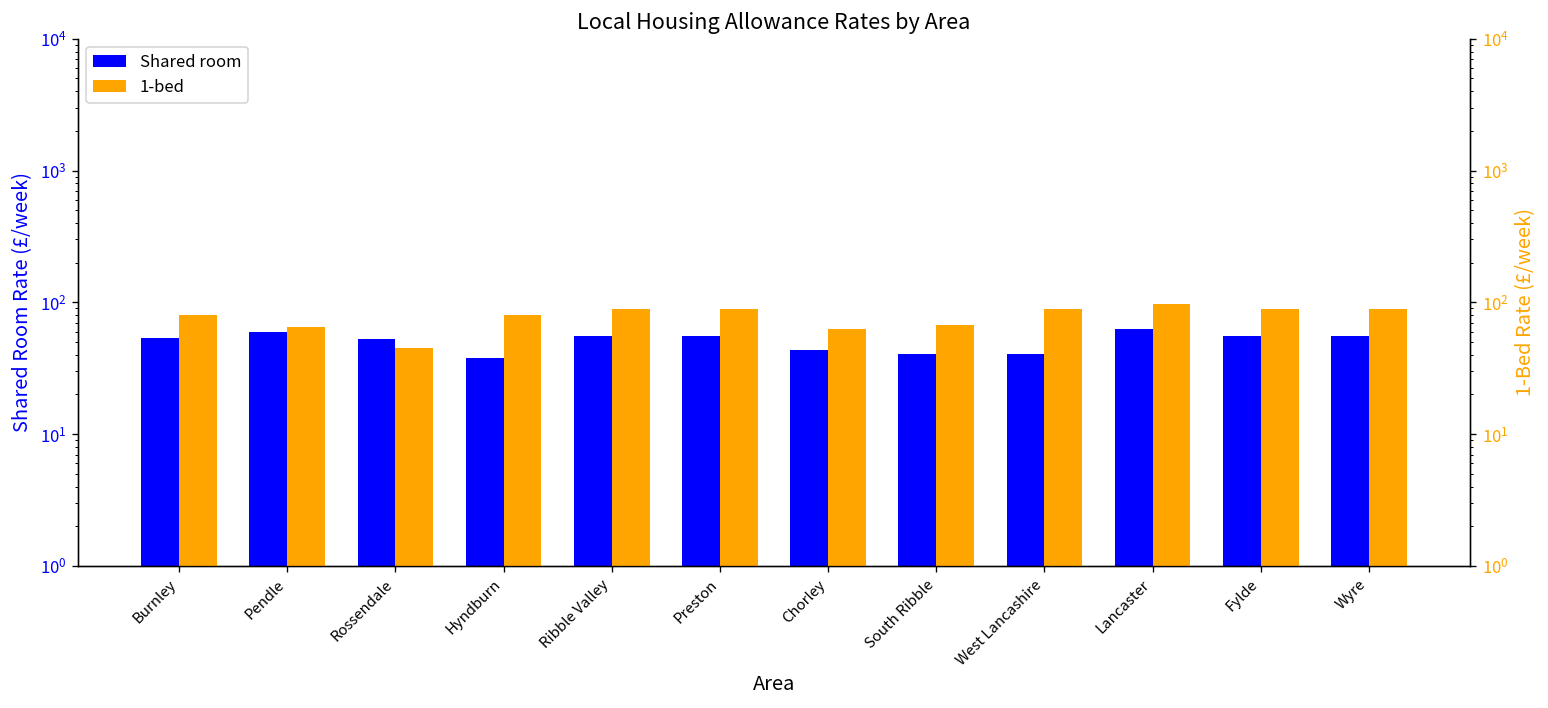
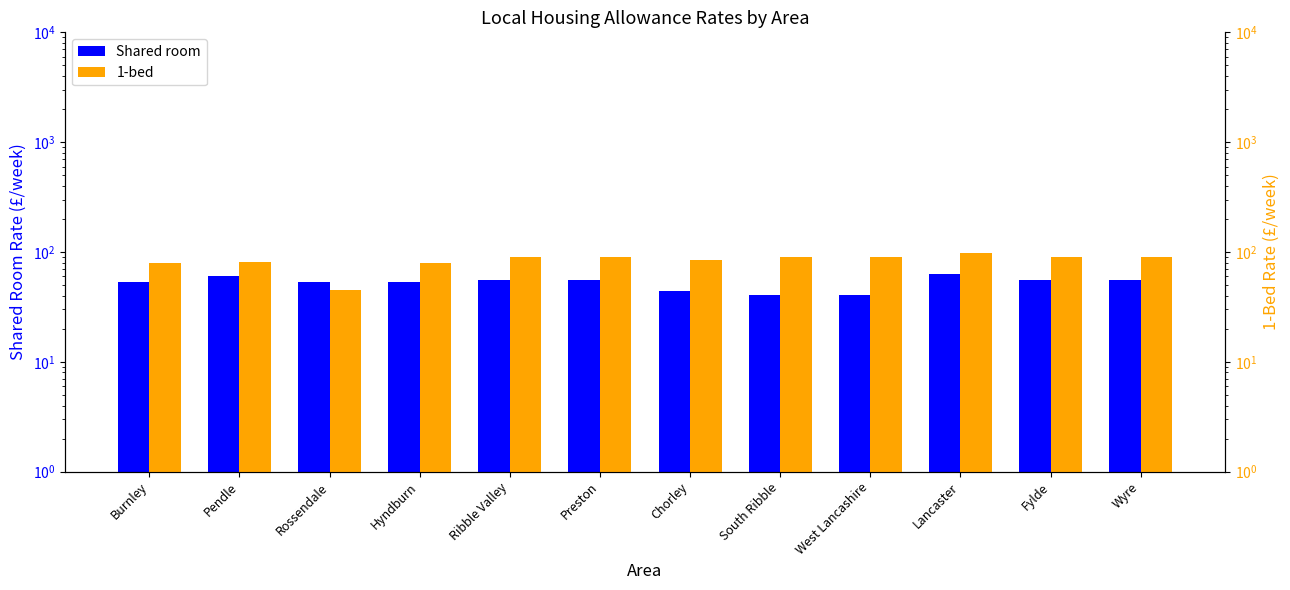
  {
    "Shared room": {
      "Burnley": 50,
      "Pendle": 60,
      "Rossendale": 50,
-     "Hyndburn": 38,
+     "Hyndburn": 50,
      "Ribble Valley": 60,
      "Preston": 60,
      "Chorley": 44,
      "South Ribble": 41,
      "West Lancashire": 41,
      "Lancaster": 60,
      "Fylde": 60,
      "Wyre": 60
    },
    "1-bed": {
      "Burnley": 80,
-     "Pendle": 70,
+     "Pendle": 80,
      "Rossendale": 45,
      "Hyndburn": 80,
      "Ribble Valley": 90,
      "Preston": 90,
-     "Chorley": 60,
-     "South Ribble": 70,
+     "Chorley": 80,
+     "South Ribble": 90,
      "West Lancashire": 90,
      "Lancaster": 100,
      "Fylde": 90,
      "Wyre": 90
    }
  }
